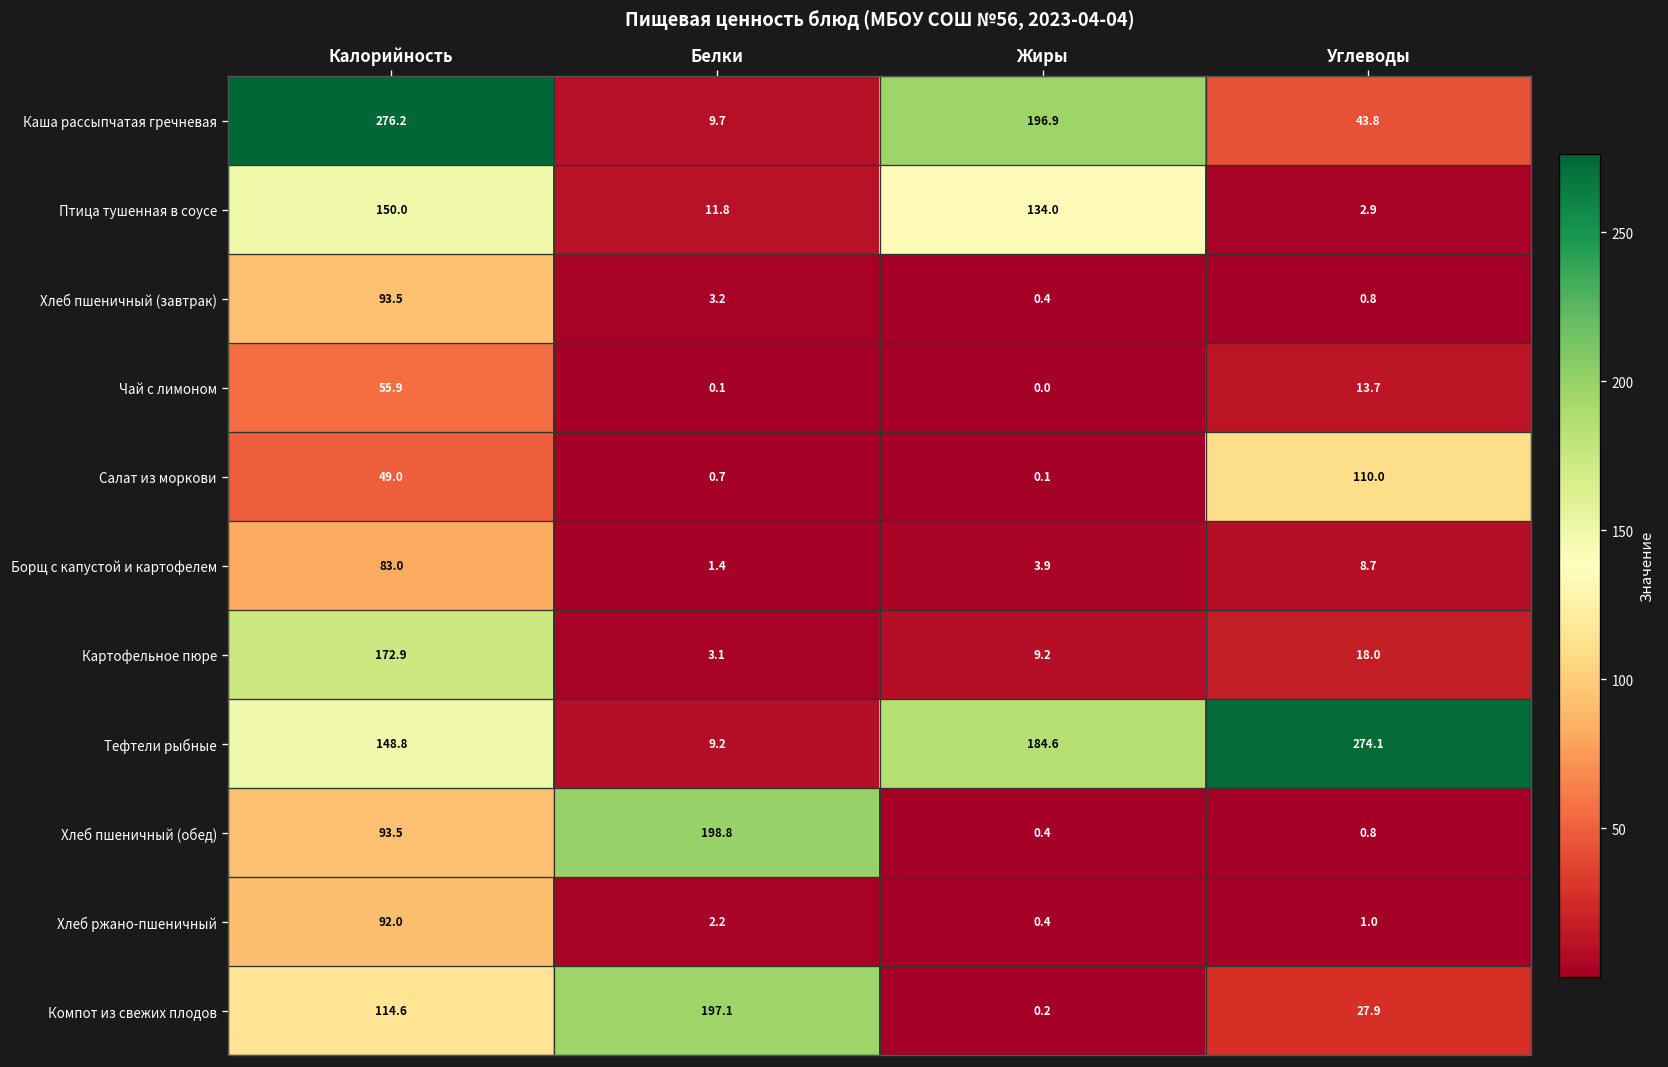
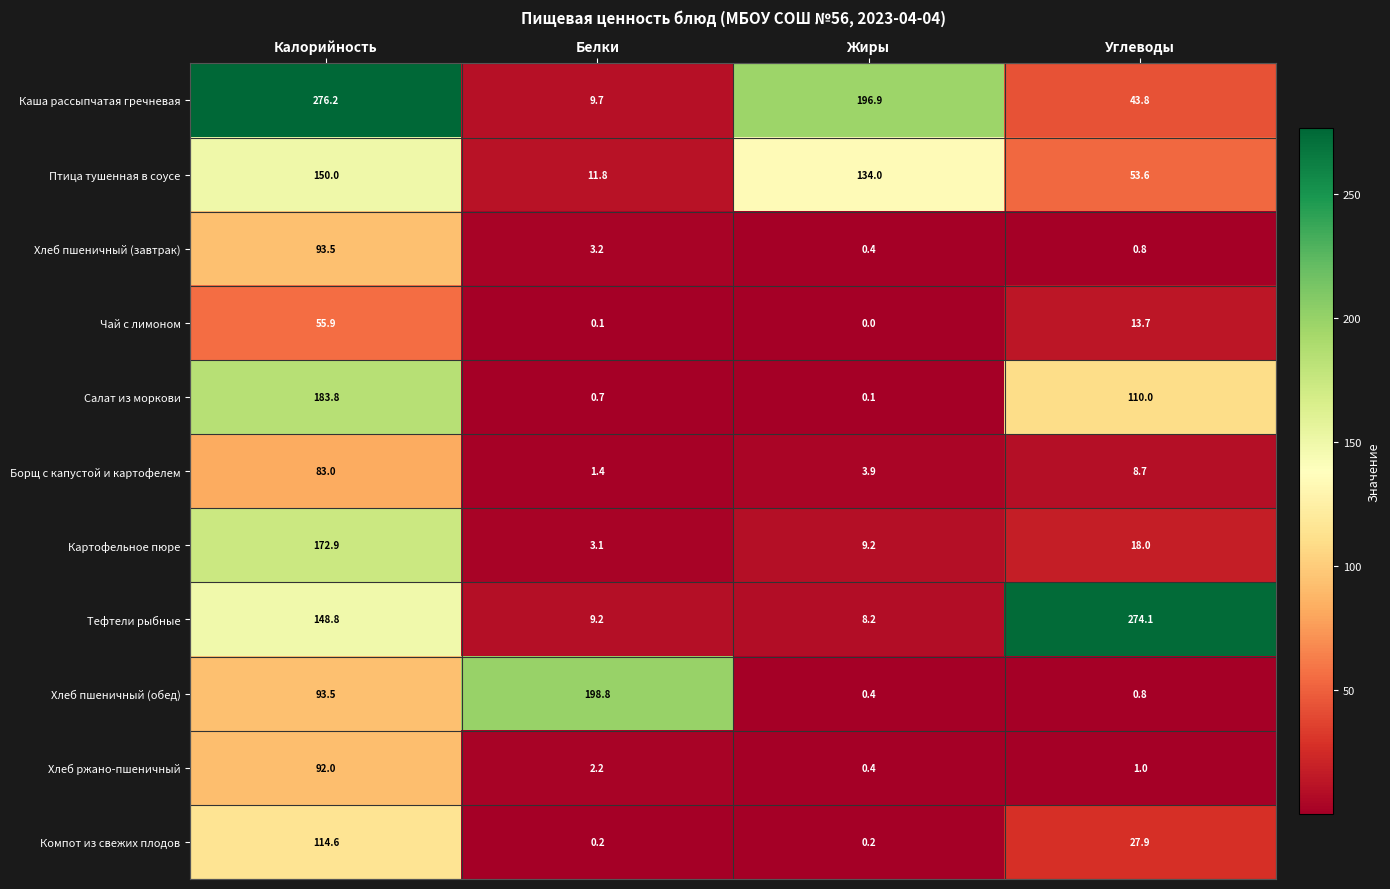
  {
    "Каша рассыпчатая гречневая": {
      "Калорийность": 276.2,
      "Белки": 9.7,
      "Жиры": 196.9,
      "Углеводы": 43.8
    },
    "Птица тушенная в соусе": {
      "Калорийность": 150.0,
      "Белки": 11.8,
      "Жиры": 134.0,
-     "Углеводы": 2.9
+     "Углеводы": 53.6
    },
    "Хлеб пшеничный (завтрак)": {
      "Калорийность": 93.5,
      "Белки": 3.2,
      "Жиры": 0.4,
      "Углеводы": 0.8
    },
    "Чай с лимоном": {
      "Калорийность": 55.9,
      "Белки": 0.1,
      "Жиры": 0.0,
      "Углеводы": 13.7
    },
    "Салат из моркови": {
-     "Калорийность": 49.0,
+     "Калорийность": 183.8,
      "Белки": 0.7,
      "Жиры": 0.1,
      "Углеводы": 110.0
    },
    "Борщ с капустой и картофелем": {
      "Калорийность": 83.0,
      "Белки": 1.4,
      "Жиры": 3.9,
      "Углеводы": 8.7
    },
    "Картофельное пюре": {
      "Калорийность": 172.9,
      "Белки": 3.1,
      "Жиры": 9.2,
      "Углеводы": 18.0
    },
    "Тефтели рыбные": {
      "Калорийность": 148.8,
      "Белки": 9.2,
-     "Жиры": 184.6,
+     "Жиры": 8.2,
      "Углеводы": 274.1
    },
    "Хлеб пшеничный (обед)": {
      "Калорийность": 93.5,
      "Белки": 198.8,
      "Жиры": 0.4,
      "Углеводы": 0.8
    },
    "Хлеб ржано-пшеничный": {
      "Калорийность": 92.0,
      "Белки": 2.2,
      "Жиры": 0.4,
      "Углеводы": 1.0
    },
    "Компот из свежих плодов": {
      "Калорийность": 114.6,
-     "Белки": 197.1,
+     "Белки": 0.2,
      "Жиры": 0.2,
      "Углеводы": 27.9
    }
  }
